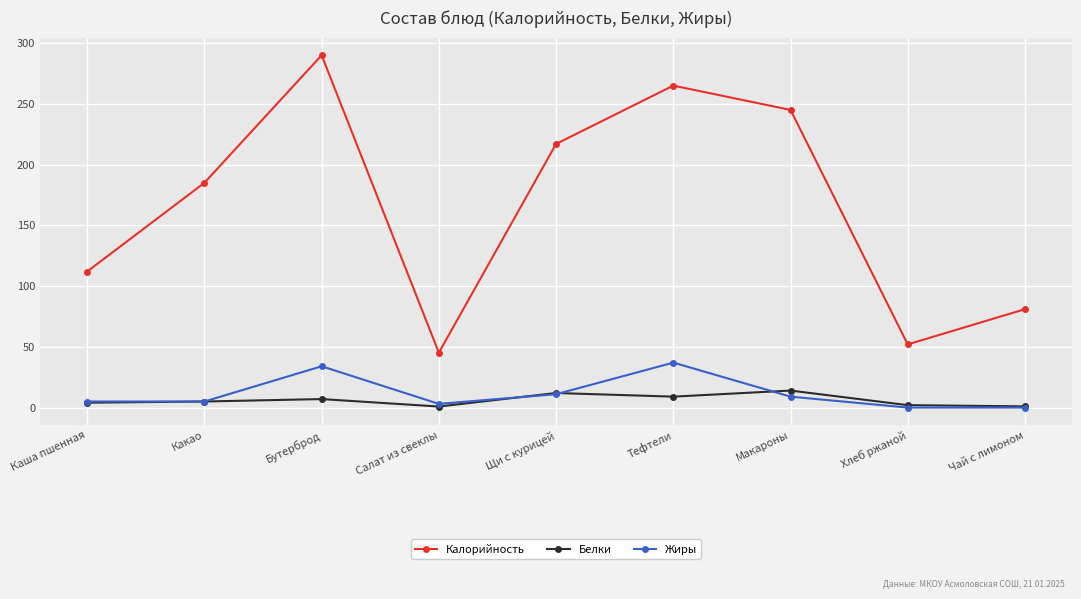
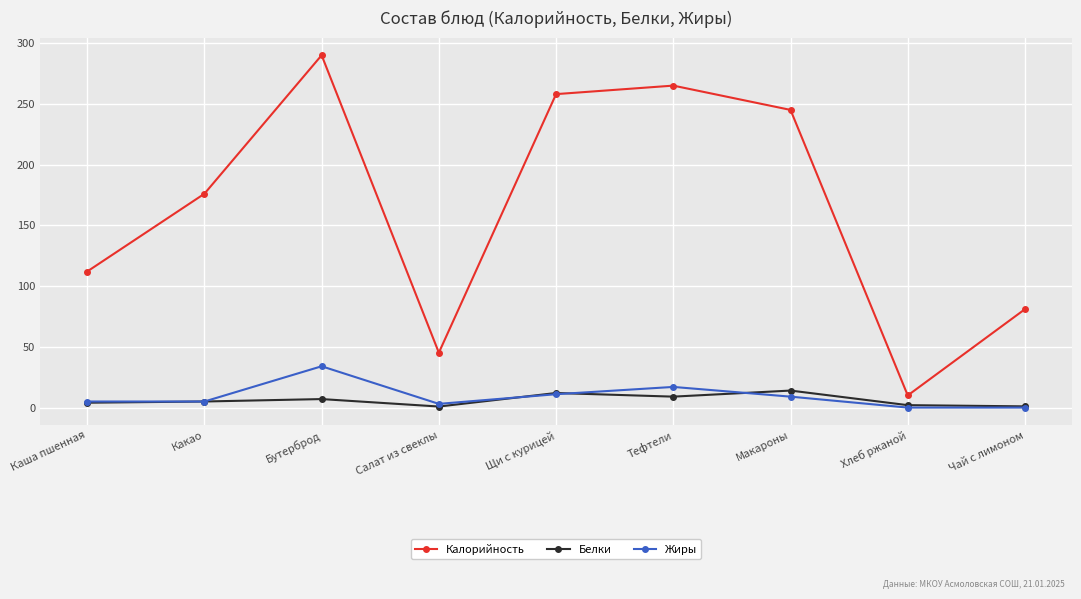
  {
    "Калорийность": {
      "Каша пшенная": 112,
-     "Какао": 185,
+     "Какао": 176,
      "Бутерброд": 290,
      "Салат из свеклы": 45,
-     "Щи с курицей": 217,
+     "Щи с курицей": 258,
      "Тефтели": 265,
      "Макароны": 245,
-     "Хлеб ржаной": 52,
+     "Хлеб ржаной": 10,
      "Чай с лимоном": 81
    },
    "Белки": {
      "Бутерброд": 7,
      "Салат из свеклы": 1,
      "Тефтели": 9,
      "Макароны": 14
    },
    "Жиры": {
      "Бутерброд": 34,
      "Салат из свеклы": 3,
-     "Тефтели": 37,
+     "Тефтели": 17,
      "Макароны": 9
    }
  }
